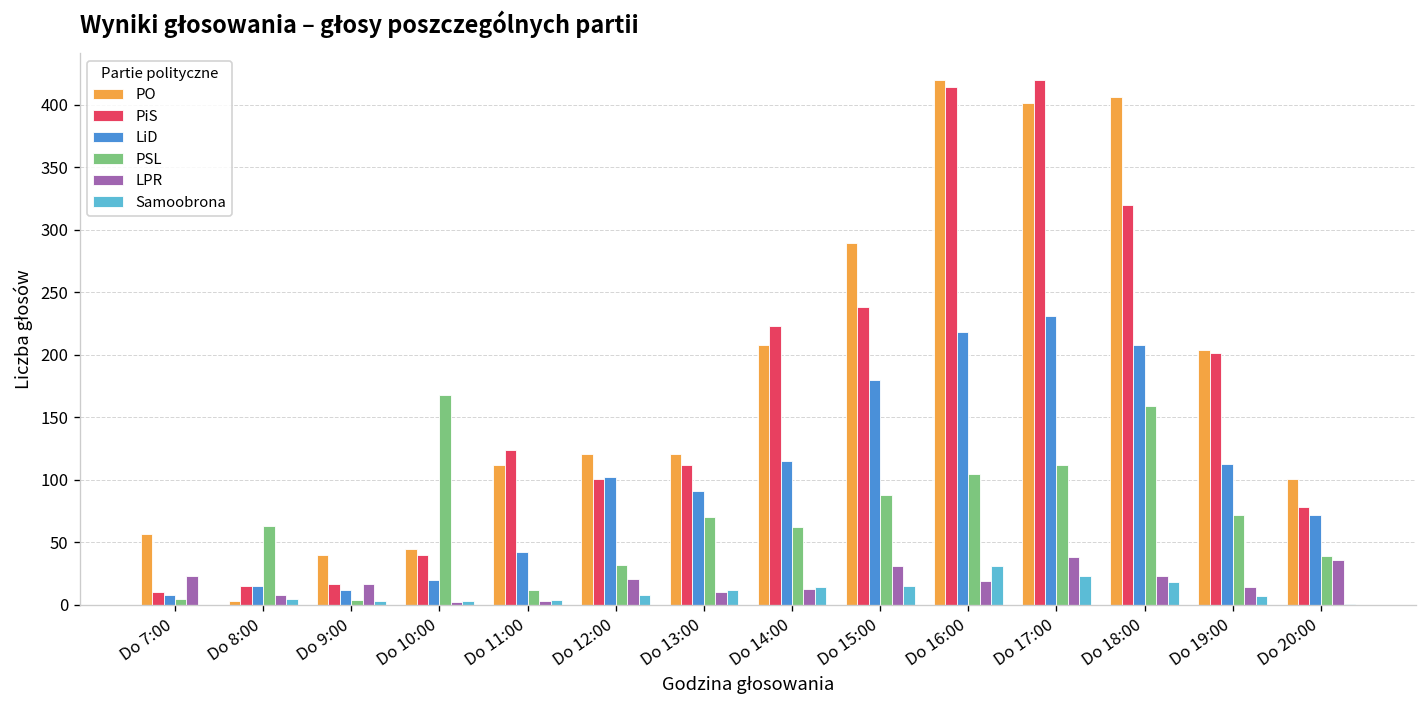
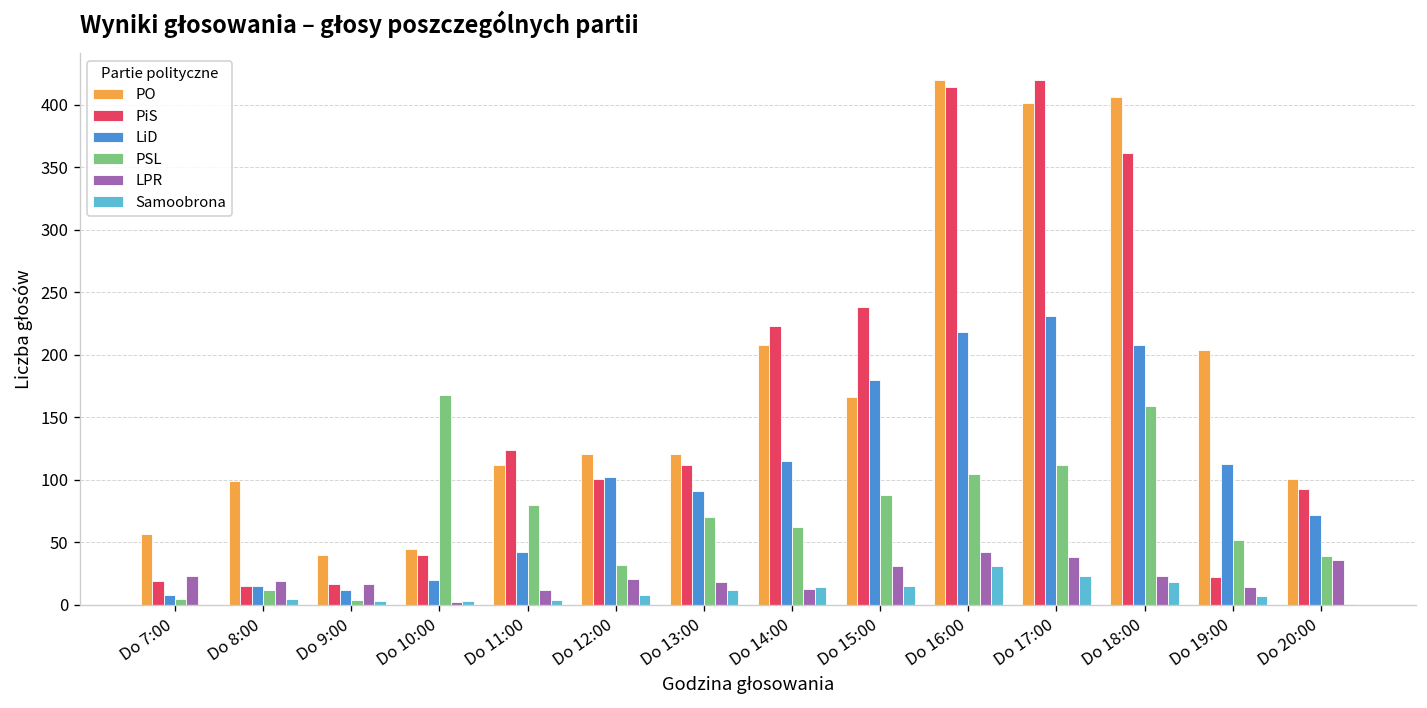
  {
    "PO": {
      "Do 7:00": 57,
-     "Do 8:00": 3,
+     "Do 8:00": 99,
      "Do 9:00": 40,
      "Do 10:00": 45,
      "Do 11:00": 112,
      "Do 12:00": 121,
      "Do 13:00": 121,
      "Do 14:00": 208,
-     "Do 15:00": 289,
+     "Do 15:00": 166,
      "Do 16:00": 420,
      "Do 17:00": 401,
      "Do 18:00": 406,
      "Do 19:00": 204,
      "Do 20:00": 101
    },
    "PiS": {
-     "Do 7:00": 10,
+     "Do 7:00": 19,
      "Do 8:00": 15,
      "Do 9:00": 17,
      "Do 10:00": 40,
      "Do 11:00": 124,
      "Do 12:00": 101,
      "Do 13:00": 112,
      "Do 14:00": 223,
      "Do 15:00": 238,
      "Do 16:00": 414,
      "Do 17:00": 420,
-     "Do 18:00": 320,
-     "Do 19:00": 201,
-     "Do 20:00": 78
+     "Do 18:00": 361,
+     "Do 19:00": 22,
+     "Do 20:00": 93
    },
    "PSL": {
      "Do 7:00": 5,
-     "Do 8:00": 63,
+     "Do 8:00": 12,
      "Do 9:00": 4,
      "Do 10:00": 168,
-     "Do 11:00": 12,
+     "Do 11:00": 80,
      "Do 12:00": 32,
      "Do 13:00": 70,
      "Do 14:00": 62,
      "Do 15:00": 88,
      "Do 16:00": 105,
      "Do 17:00": 112,
      "Do 18:00": 159,
-     "Do 19:00": 72,
+     "Do 19:00": 52,
      "Do 20:00": 39
    },
    "LPR": {
      "Do 7:00": 23,
-     "Do 8:00": 8,
+     "Do 8:00": 19,
      "Do 9:00": 17,
-     "Do 11:00": 3,
+     "Do 11:00": 12,
      "Do 12:00": 21,
-     "Do 13:00": 10,
+     "Do 13:00": 18,
      "Do 14:00": 13,
      "Do 15:00": 31,
-     "Do 16:00": 19,
+     "Do 16:00": 42,
      "Do 17:00": 38,
      "Do 18:00": 23,
      "Do 19:00": 14,
      "Do 20:00": 36
    }
  }
